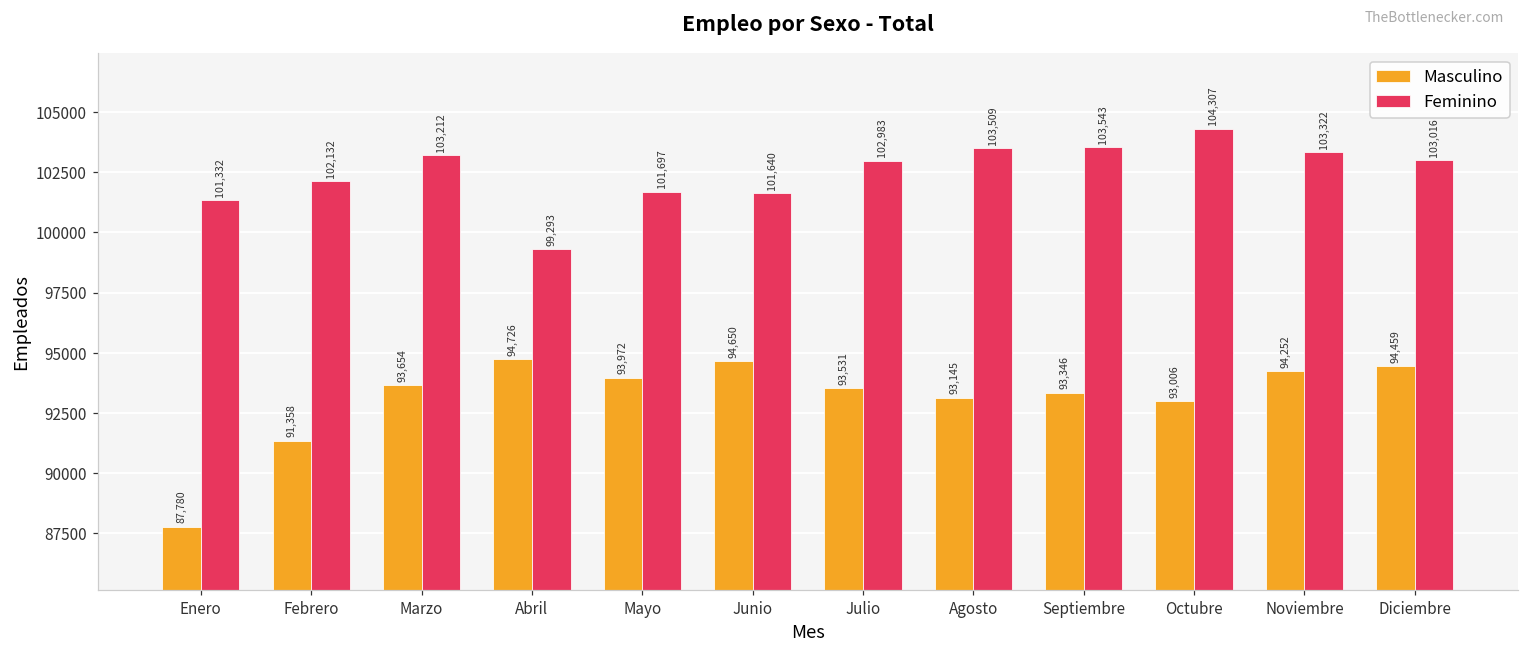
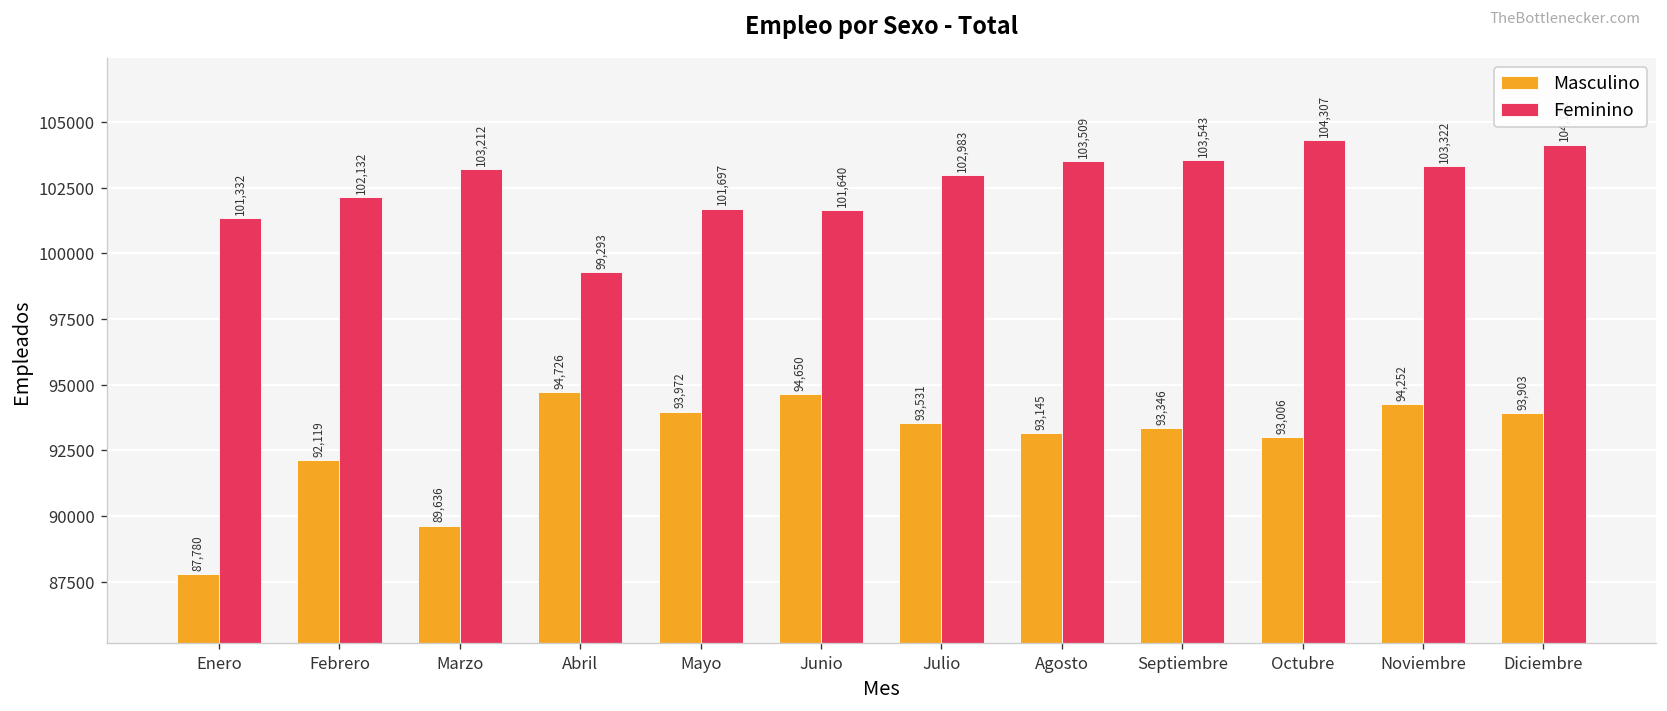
  {
    "Masculino": {
      "Enero": "87,780",
-     "Febrero": "91,358",
-     "Marzo": "93,654",
+     "Febrero": "92,119",
+     "Marzo": "89,636",
      "Abril": "94,726",
      "Mayo": "93,972",
      "Junio": "94,650",
      "Julio": "93,531",
      "Agosto": "93,145",
      "Septiembre": "93,346",
      "Octubre": "93,006",
      "Noviembre": "94,252",
-     "Diciembre": "94,459"
+     "Diciembre": "93,903"
    },
    "Feminino": {
-     "Diciembre": "103000"
+     "Diciembre": "104100"
    }
  }
